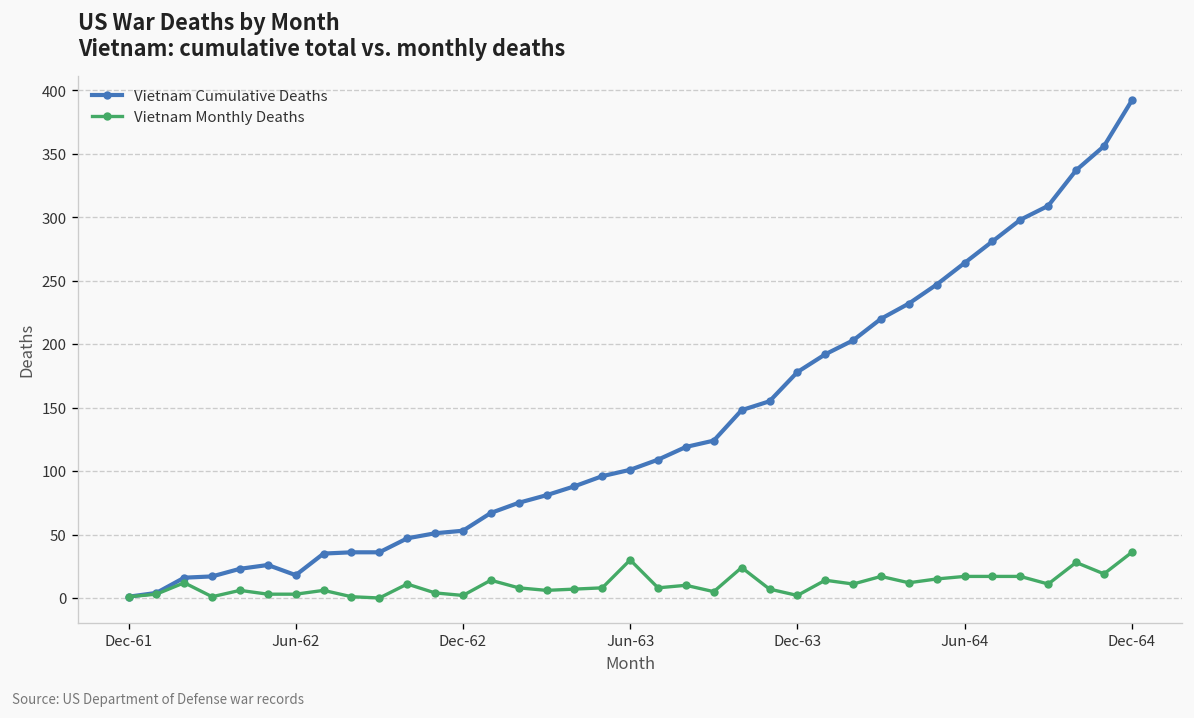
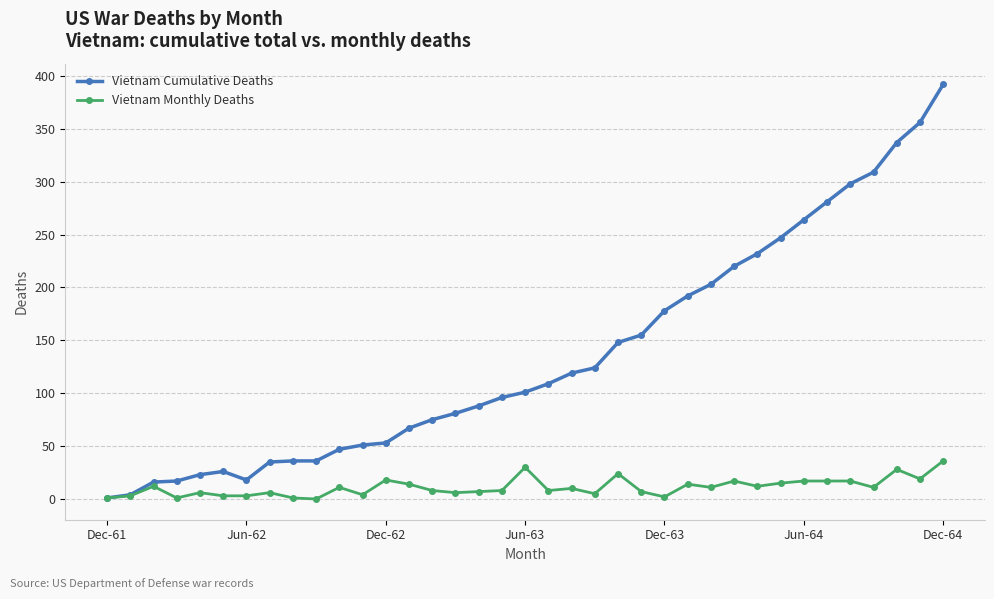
  {
    "Vietnam Cumulative Deaths": {
      "Jun-62": 18,
      "Dec-62": 53,
      "Jun-63": 101,
      "Dec-63": 178,
      "Jun-64": 264,
      "Dec-64": 392
    },
    "Vietnam Monthly Deaths": {
      "Jun-62": 3,
-     "Dec-62": 2,
+     "Dec-62": 18,
      "Jun-63": 30,
      "Dec-63": 2,
      "Jun-64": 17,
      "Dec-64": 36
    }
  }
